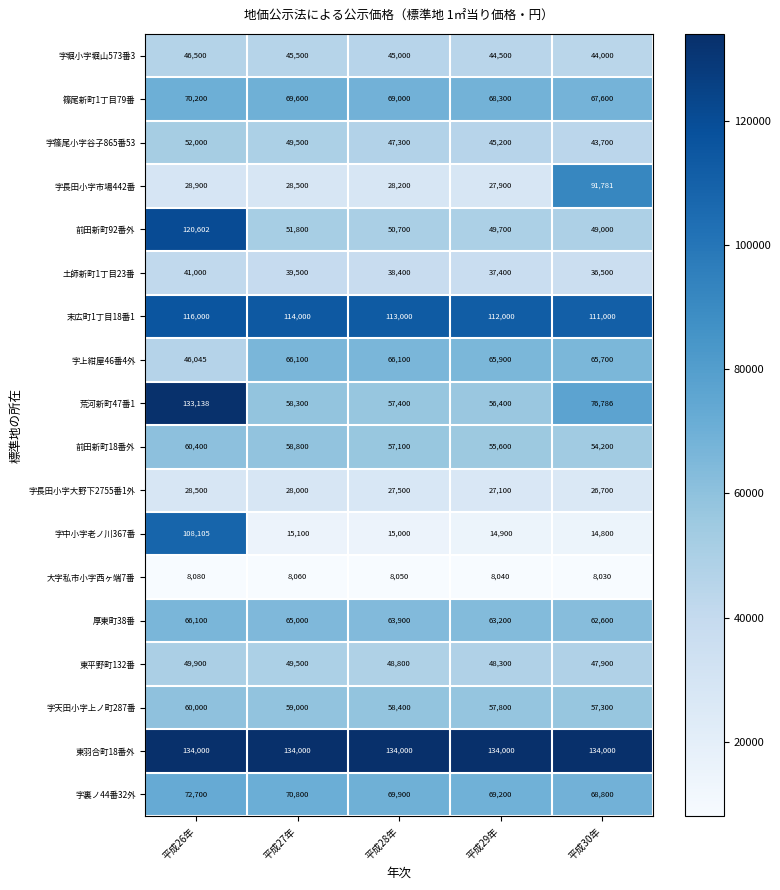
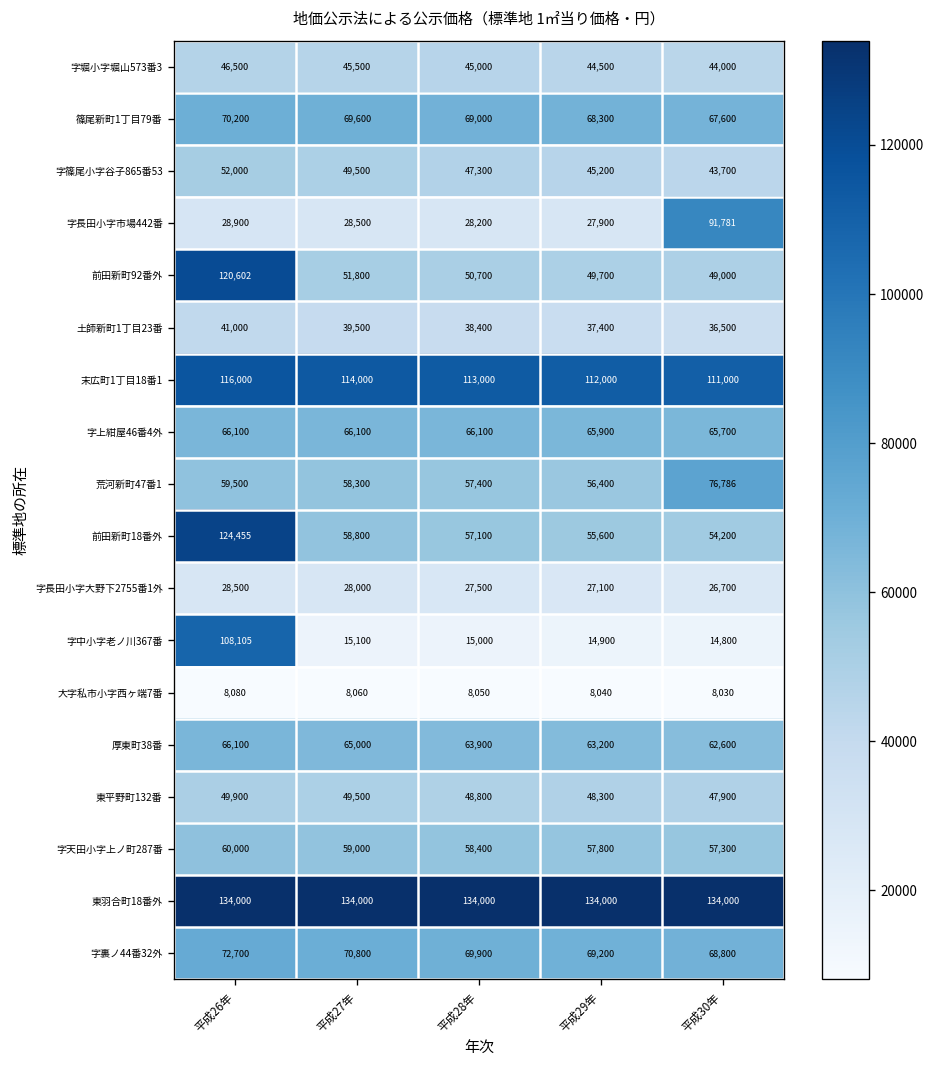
  {
    "字堀小字堀山573番3": {
      "平成26年": "46,500",
      "平成27年": "45,500",
      "平成28年": "45,000",
      "平成29年": "44,500",
      "平成30年": "44,000"
    },
    "篠尾新町1丁目79番": {
      "平成26年": "70,200",
      "平成27年": "69,600",
      "平成28年": "69,000",
      "平成29年": "68,300",
      "平成30年": "67,600"
    },
    "字篠尾小字谷子865番53": {
      "平成26年": "52,000",
      "平成27年": "49,500",
      "平成28年": "47,300",
      "平成29年": "45,200",
      "平成30年": "43,700"
    },
    "字長田小字市場442番": {
      "平成26年": "28,900",
      "平成27年": "28,500",
      "平成28年": "28,200",
      "平成29年": "27,900",
      "平成30年": "91,781"
    },
    "前田新町92番外": {
      "平成26年": "120,602",
      "平成27年": "51,800",
      "平成28年": "50,700",
      "平成29年": "49,700",
      "平成30年": "49,000"
    },
    "土師新町1丁目23番": {
      "平成26年": "41,000",
      "平成27年": "39,500",
      "平成28年": "38,400",
      "平成29年": "37,400",
      "平成30年": "36,500"
    },
    "末広町1丁目18番1": {
      "平成26年": "116,000",
      "平成27年": "114,000",
      "平成28年": "113,000",
      "平成29年": "112,000",
      "平成30年": "111,000"
    },
    "字上紺屋46番4外": {
-     "平成26年": "46,045",
+     "平成26年": "66,100",
      "平成27年": "66,100",
      "平成28年": "66,100",
      "平成29年": "65,900",
      "平成30年": "65,700"
    },
    "荒河新町47番1": {
-     "平成26年": "133,138",
+     "平成26年": "59,500",
      "平成27年": "58,300",
      "平成28年": "57,400",
      "平成29年": "56,400",
      "平成30年": "76,786"
    },
    "前田新町18番外": {
-     "平成26年": "60,400",
+     "平成26年": "124,455",
      "平成27年": "58,800",
      "平成28年": "57,100",
      "平成29年": "55,600",
      "平成30年": "54,200"
    },
    "字長田小字大野下2755番1外": {
      "平成26年": "28,500",
      "平成27年": "28,000",
      "平成28年": "27,500",
      "平成29年": "27,100",
      "平成30年": "26,700"
    },
    "字中小字老ノ川367番": {
      "平成26年": "108,105",
      "平成27年": "15,100",
      "平成28年": "15,000",
      "平成29年": "14,900",
      "平成30年": "14,800"
    },
    "大字私市小字西ヶ端7番": {
      "平成26年": "8,080",
      "平成27年": "8,060",
      "平成28年": "8,050",
      "平成29年": "8,040",
      "平成30年": "8,030"
    },
    "厚東町38番": {
      "平成26年": "66,100",
      "平成27年": "65,000",
      "平成28年": "63,900",
      "平成29年": "63,200",
      "平成30年": "62,600"
    },
    "東平野町132番": {
      "平成26年": "49,900",
      "平成27年": "49,500",
      "平成28年": "48,800",
      "平成29年": "48,300",
      "平成30年": "47,900"
    },
    "字天田小字上ノ町287番": {
      "平成26年": "60,000",
      "平成27年": "59,000",
      "平成28年": "58,400",
      "平成29年": "57,800",
      "平成30年": "57,300"
    },
    "東羽合町18番外": {
      "平成26年": "134,000",
      "平成27年": "134,000",
      "平成28年": "134,000",
      "平成29年": "134,000",
      "平成30年": "134,000"
    },
    "字裏ノ44番32外": {
      "平成26年": "72,700",
      "平成27年": "70,800",
      "平成28年": "69,900",
      "平成29年": "69,200",
      "平成30年": "68,800"
    }
  }
